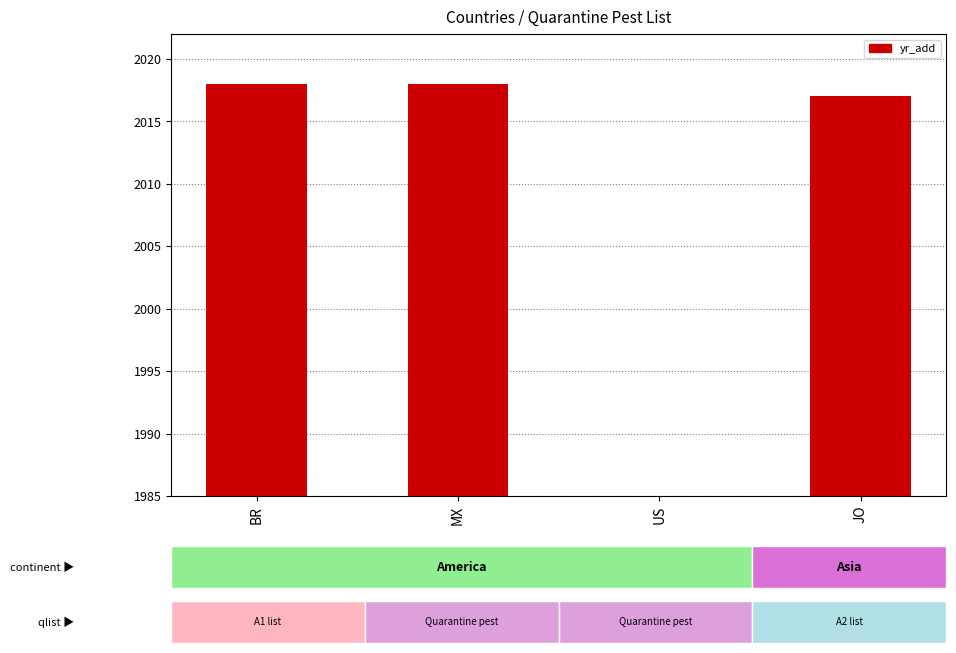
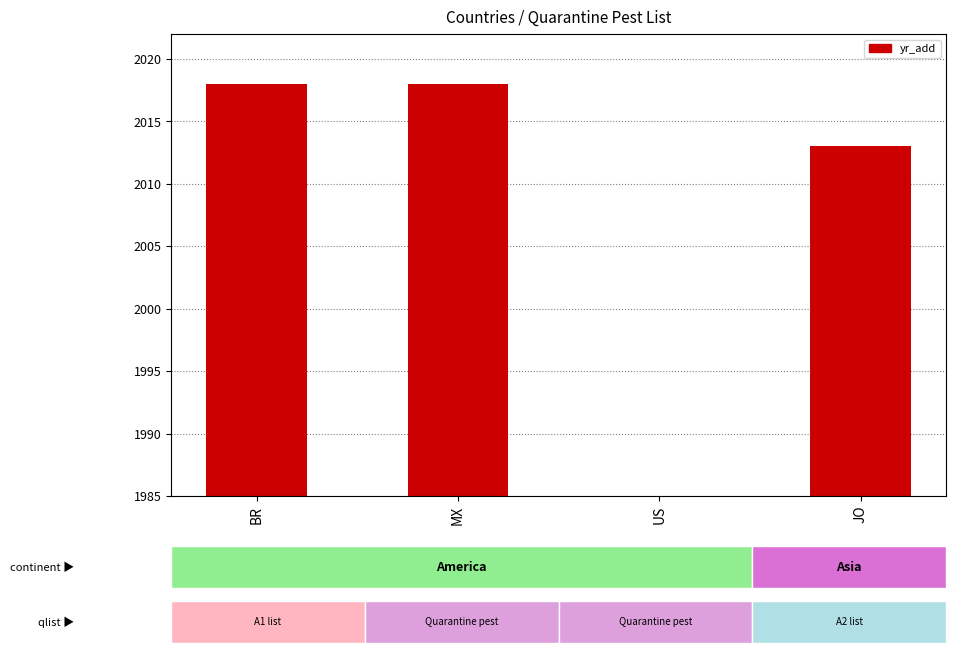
  {
    "BR": 2018,
    "MX": 2018,
-   "JO": 2017
+   "JO": 2013
  }
